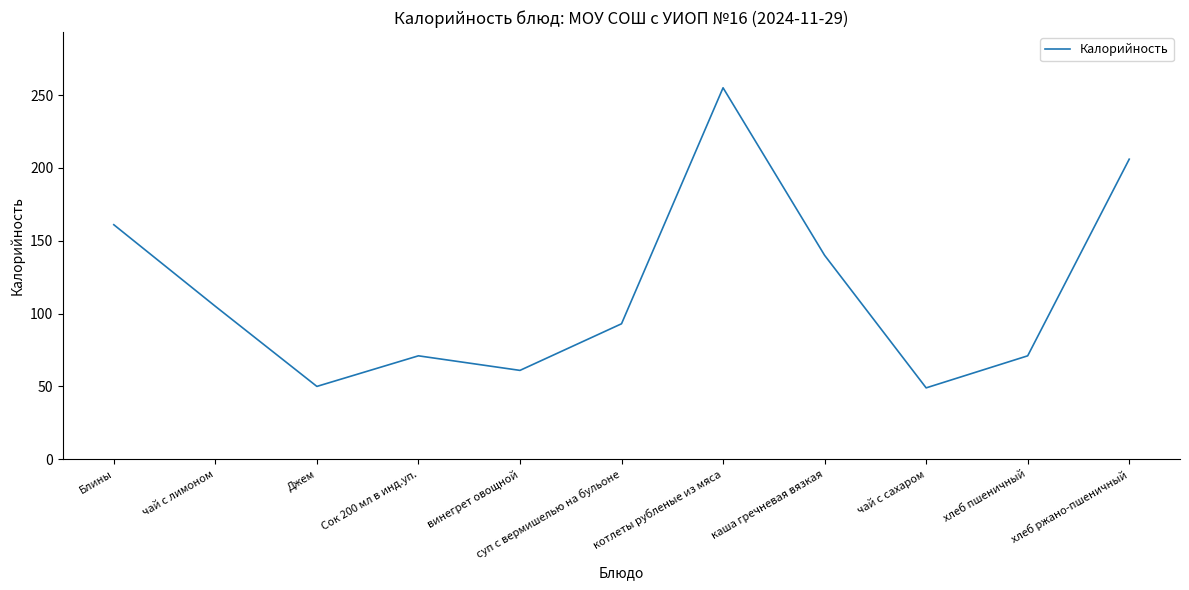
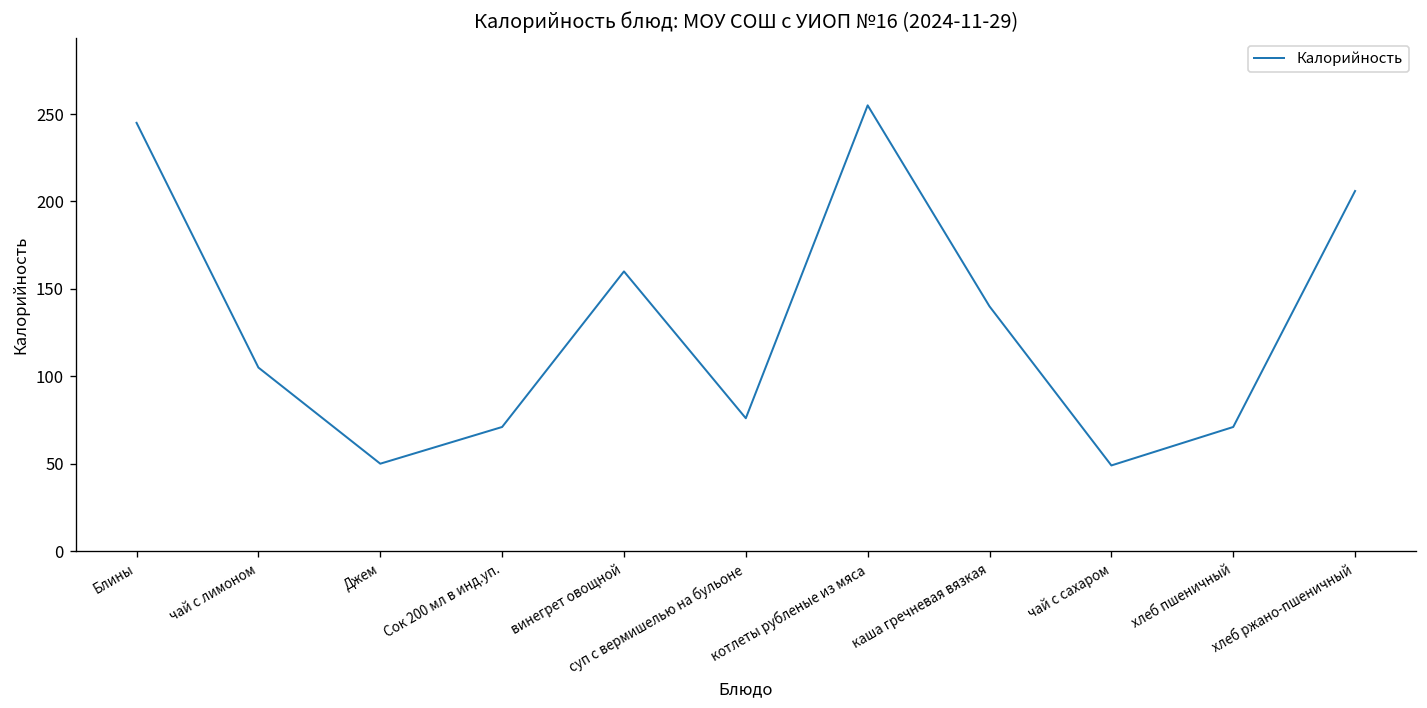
  {
-   "Блины": 161,
+   "Блины": 245,
    "чай с лимоном": 105,
    "Джем": 50,
    "Сок 200 мл в инд.уп.": 71,
-   "винегрет овощной": 61,
-   "суп с вермишелью на бульоне": 93,
+   "винегрет овощной": 160,
+   "суп с вермишелью на бульоне": 76,
    "котлеты рубленые из мяса": 255,
    "каша гречневая вязкая": 140,
    "чай с сахаром": 49,
    "хлеб пшеничный": 71,
    "хлеб ржано-пшеничный": 206
  }
